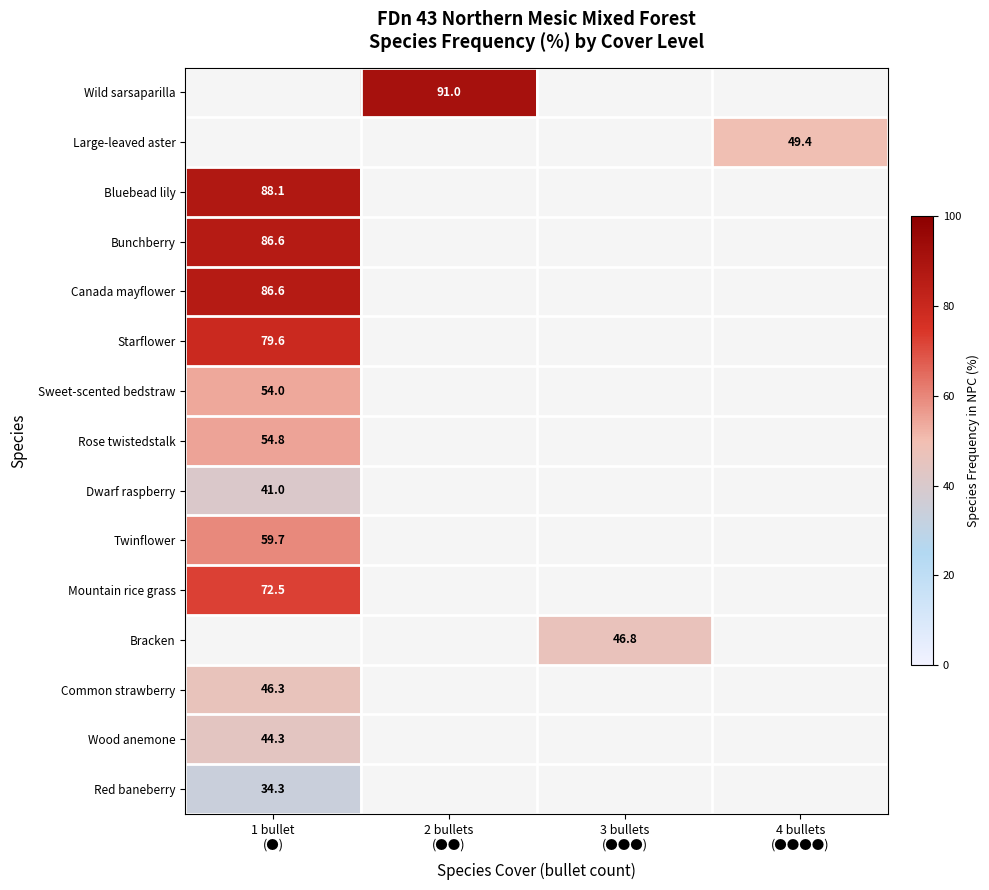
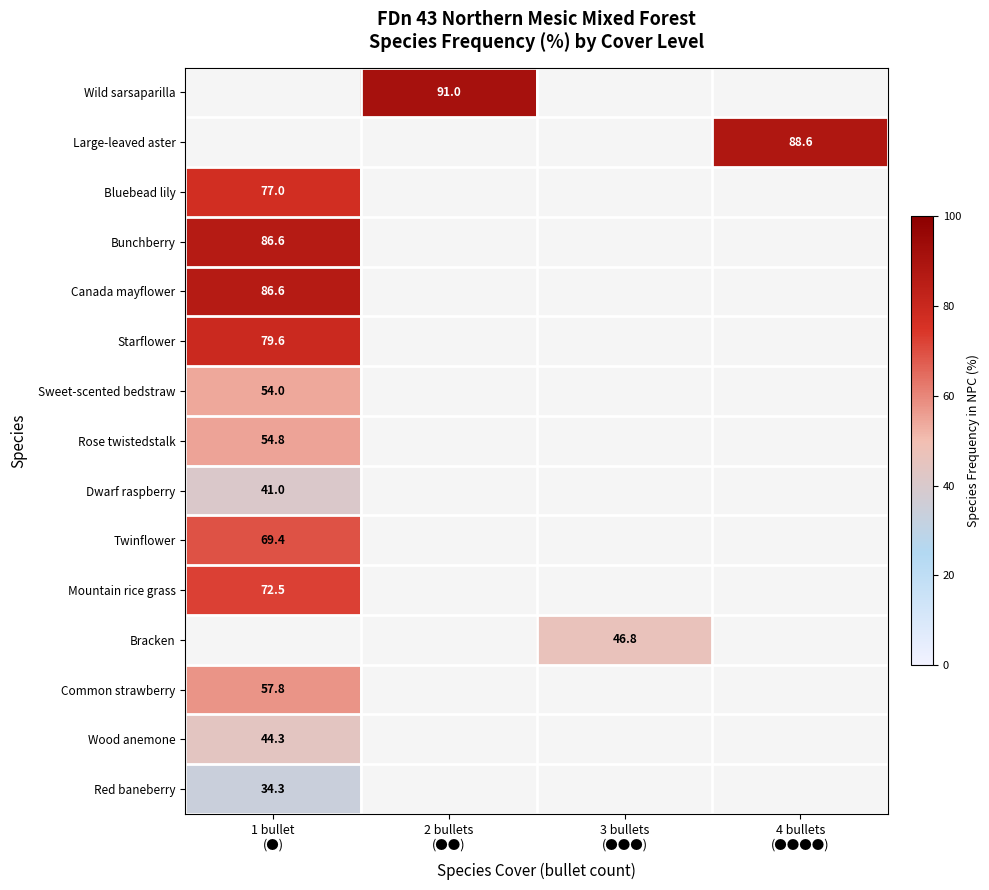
  {
    "Wild sarsaparilla": {
      "2 bullets (●●)": 91.0
    },
    "Large-leaved aster": {
-     "4 bullets (●●●●)": 49.4
+     "4 bullets (●●●●)": 88.6
    },
    "Bluebead lily": {
-     "1 bullet (●)": 88.1
+     "1 bullet (●)": 77.0
    },
    "Bunchberry": {
      "1 bullet (●)": 86.6
    },
    "Canada mayflower": {
      "1 bullet (●)": 86.6
    },
    "Starflower": {
      "1 bullet (●)": 79.6
    },
    "Sweet-scented bedstraw": {
      "1 bullet (●)": 54.0
    },
    "Rose twistedstalk": {
      "1 bullet (●)": 54.8
    },
    "Dwarf raspberry": {
      "1 bullet (●)": 41.0
    },
    "Twinflower": {
-     "1 bullet (●)": 59.7
+     "1 bullet (●)": 69.4
    },
    "Mountain rice grass": {
      "1 bullet (●)": 72.5
    },
    "Bracken": {
      "3 bullets (●●●)": 46.8
    },
    "Common strawberry": {
-     "1 bullet (●)": 46.3
+     "1 bullet (●)": 57.8
    },
    "Wood anemone": {
      "1 bullet (●)": 44.3
    },
    "Red baneberry": {
      "1 bullet (●)": 34.3
    }
  }
